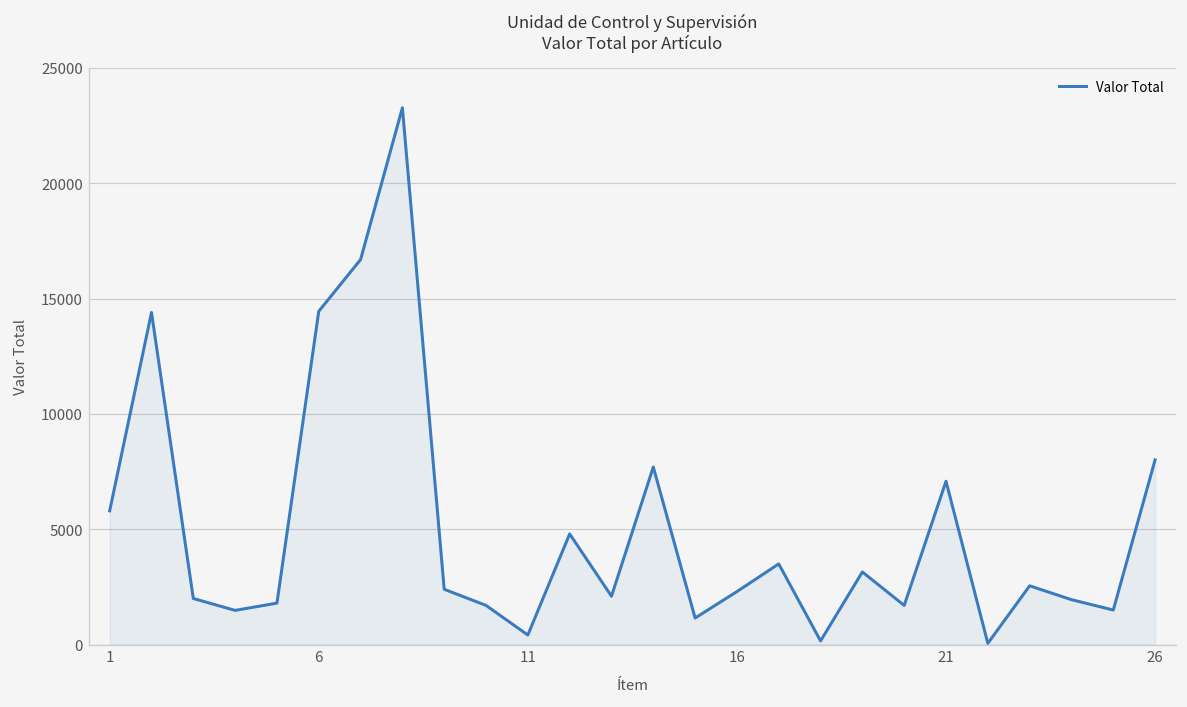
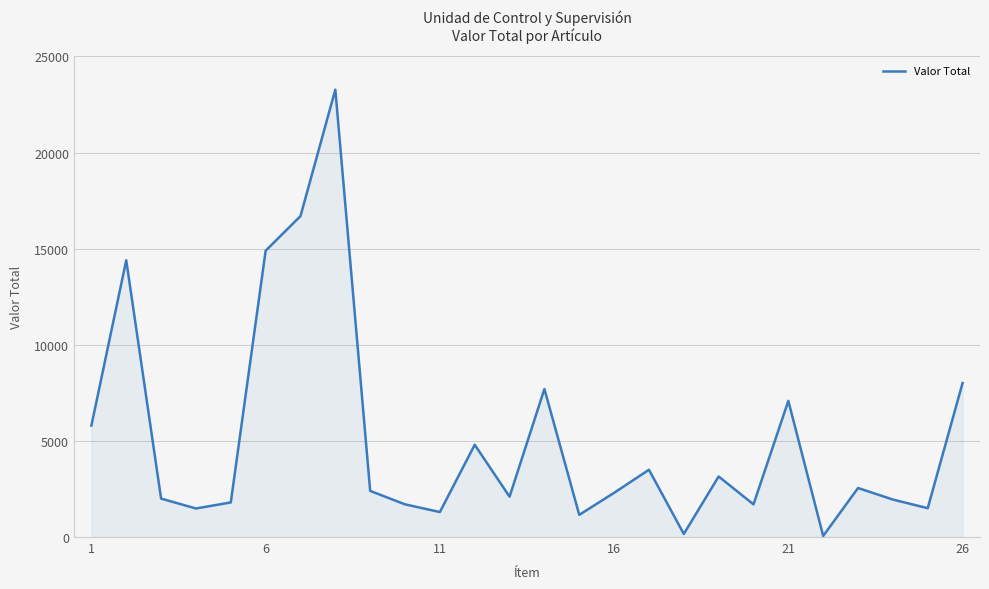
  {
    "1": 5800,
-   "6": 14500,
-   "11": 400,
+   "6": 14900,
+   "11": 1300,
    "16": 2300,
    "21": 7100,
    "26": 8000
  }
